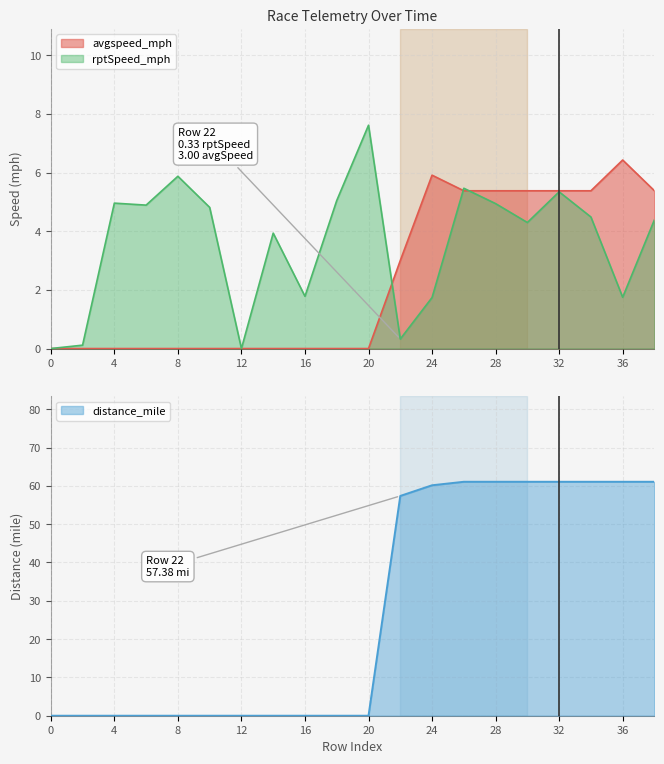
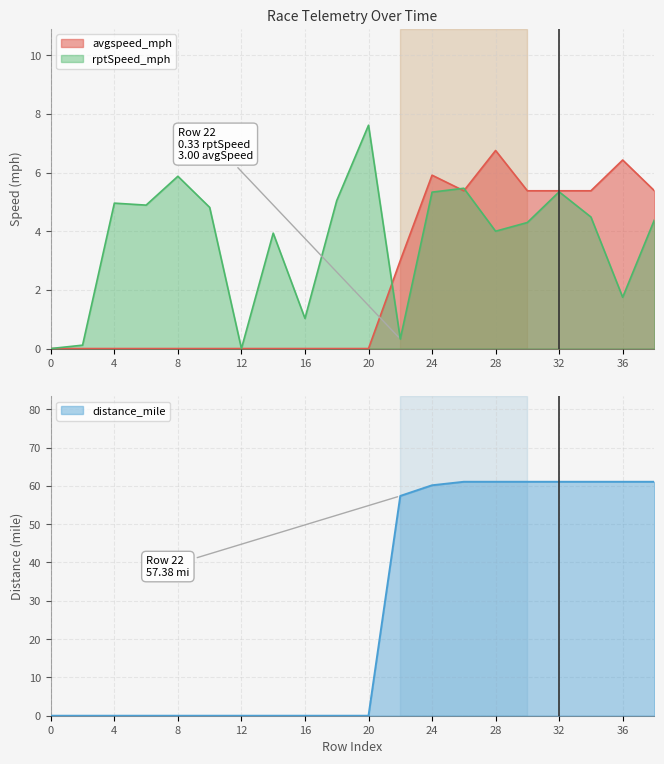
  {
    "Race Telemetry Over Time": {
      "avgspeed_mph": {
        "4": 0.0,
        "8": 0.0,
        "16": 0.0,
        "20": 0.0,
        "24": 5.9,
-       "28": 5.4,
+       "28": 6.8,
        "36": 6.4
      },
      "rptSpeed_mph": {
        "4": 5.0,
-       "16": 1.8,
+       "16": 1.0,
        "20": 7.6,
-       "24": 1.7,
-       "28": 4.9,
+       "24": 5.3,
+       "28": 4.0,
        "36": 1.7
      }
    }
  }
